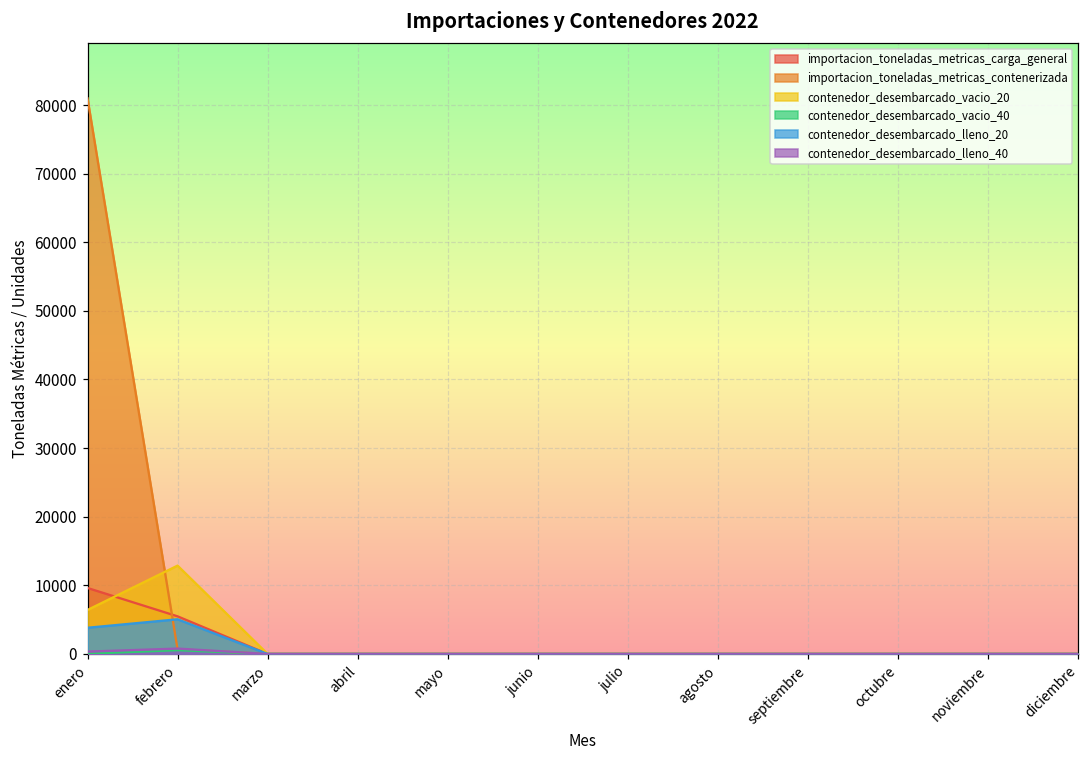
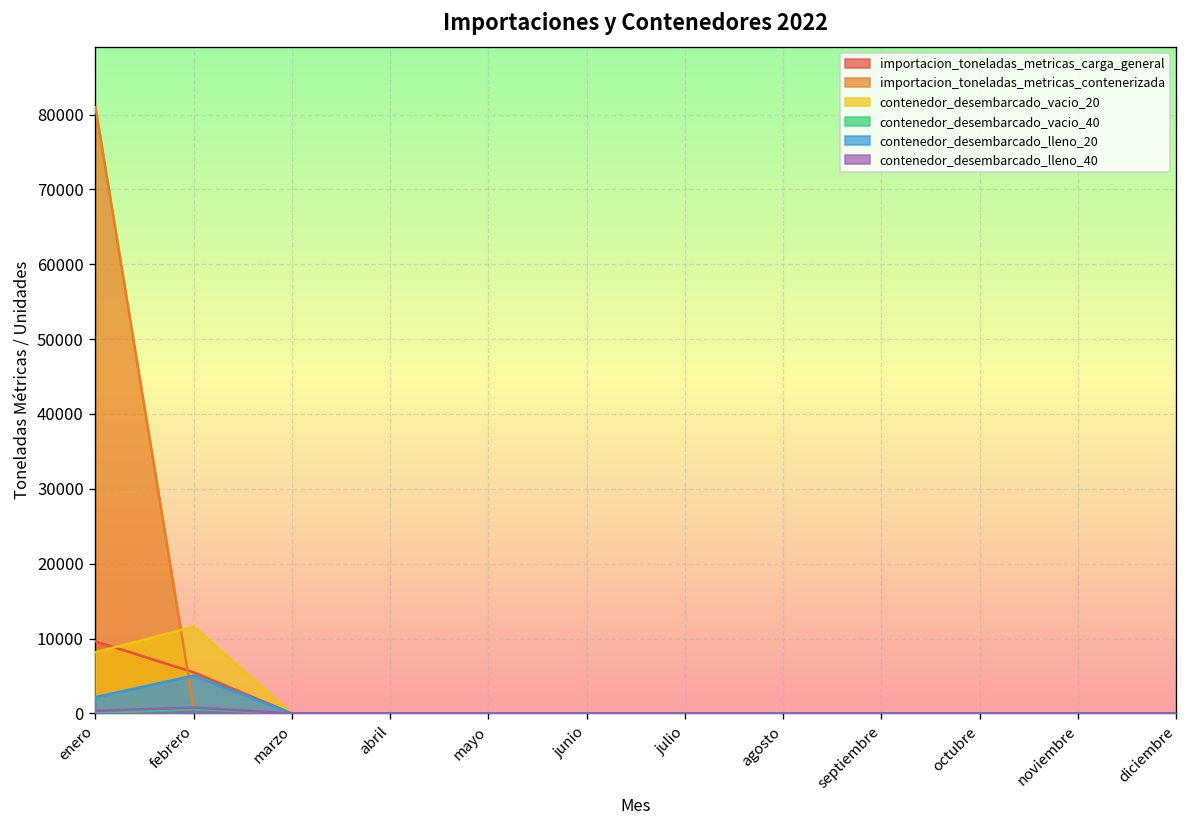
  {
    "contenedor_desembarcado_vacio_20": {
-     "enero": 6000,
-     "febrero": 13000
+     "enero": 8000,
+     "febrero": 12000
    },
    "contenedor_desembarcado_lleno_20": {
-     "enero": 4000,
+     "enero": 2000,
      "febrero": 5000
    }
  }
